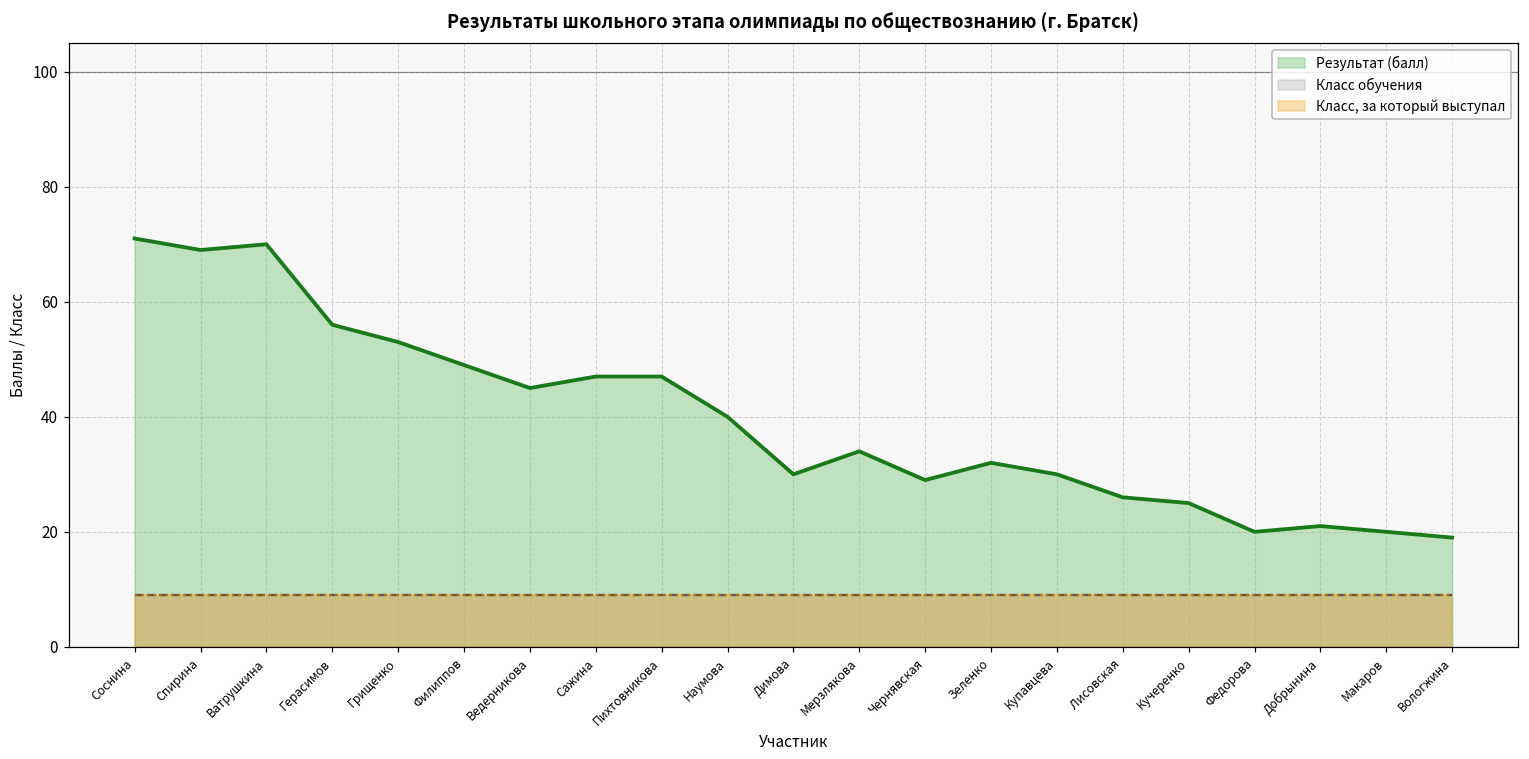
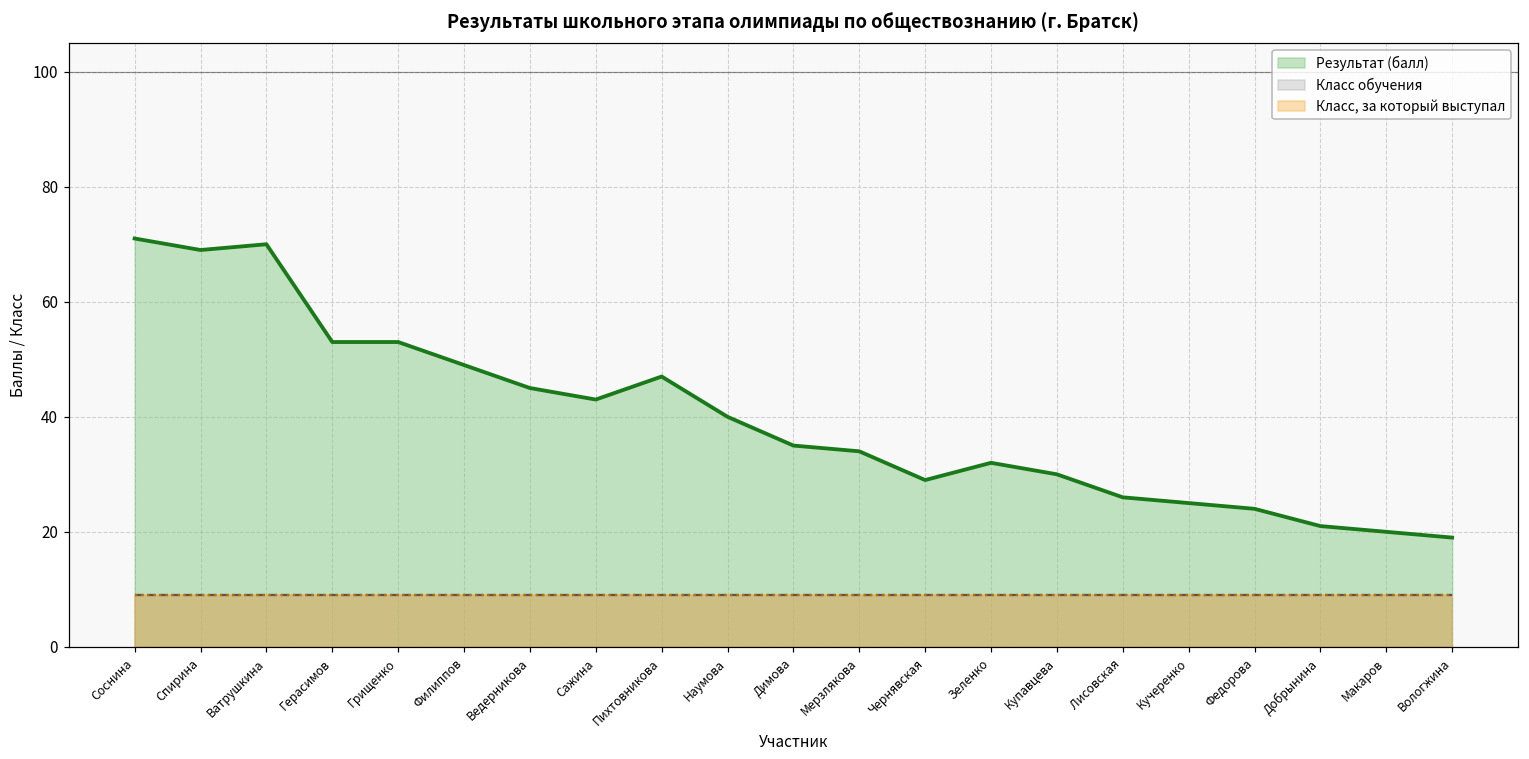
  {
    "Результат (балл)": {
      "Соснина": 71,
      "Спирина": 69,
      "Ватрушкина": 70,
-     "Герасимов": 56,
+     "Герасимов": 53,
      "Грищенко": 53,
      "Филиппов": 49,
      "Ведерникова": 45,
-     "Сажина": 47,
+     "Сажина": 43,
      "Пихтовникова": 47,
      "Наумова": 40,
-     "Димова": 30,
+     "Димова": 35,
      "Мерзлякова": 34,
      "Чернявская": 29,
      "Зеленко": 32,
      "Купавцева": 30,
      "Лисовская": 26,
      "Кучеренко": 25,
-     "Федорова": 20,
+     "Федорова": 24,
      "Добрынина": 21,
      "Макаров": 20,
      "Вологжина": 19
    },
    "Класс, за который выступал": {
      "Соснина": 9,
      "Спирина": 9,
      "Ватрушкина": 9,
      "Герасимов": 9,
      "Грищенко": 9,
      "Филиппов": 9,
      "Ведерникова": 9,
      "Сажина": 9,
      "Пихтовникова": 9,
      "Наумова": 9,
      "Димова": 9,
      "Мерзлякова": 9,
      "Чернявская": 9,
      "Зеленко": 9,
      "Купавцева": 9,
      "Лисовская": 9,
      "Кучеренко": 9,
      "Федорова": 9,
      "Добрынина": 9,
      "Макаров": 9,
      "Вологжина": 9
    }
  }
